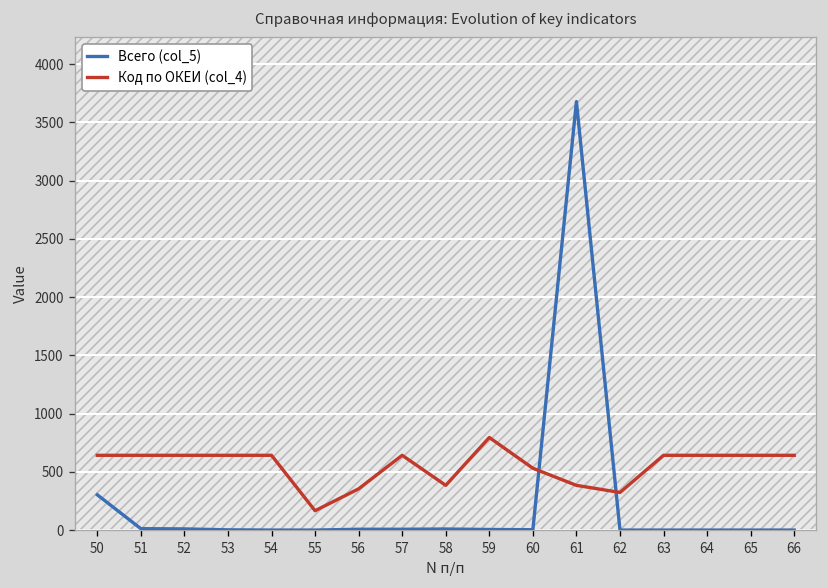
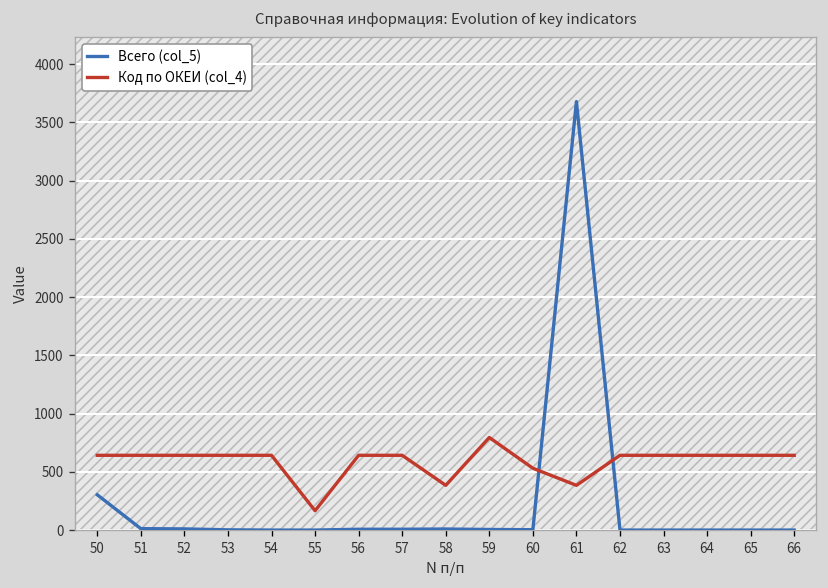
  {
    "Всего (col_5)": {
      "50": 300,
      "51": 0,
      "52": 0,
      "53": 0,
      "54": 0,
      "55": 0,
      "56": 0,
      "57": 0,
      "58": 0,
      "59": 0,
      "60": 0,
      "61": 3700,
      "62": 0,
      "63": 0,
      "64": 0,
      "65": 0,
      "66": 0
    },
    "Код по ОКЕИ (col_4)": {
      "50": 600,
      "51": 600,
      "52": 600,
      "53": 600,
      "54": 600,
      "55": 200,
-     "56": 400,
+     "56": 600,
      "57": 600,
      "58": 400,
      "59": 800,
      "60": 500,
      "61": 400,
-     "62": 300,
+     "62": 600,
      "63": 600,
      "64": 600,
      "65": 600,
      "66": 600
    }
  }
